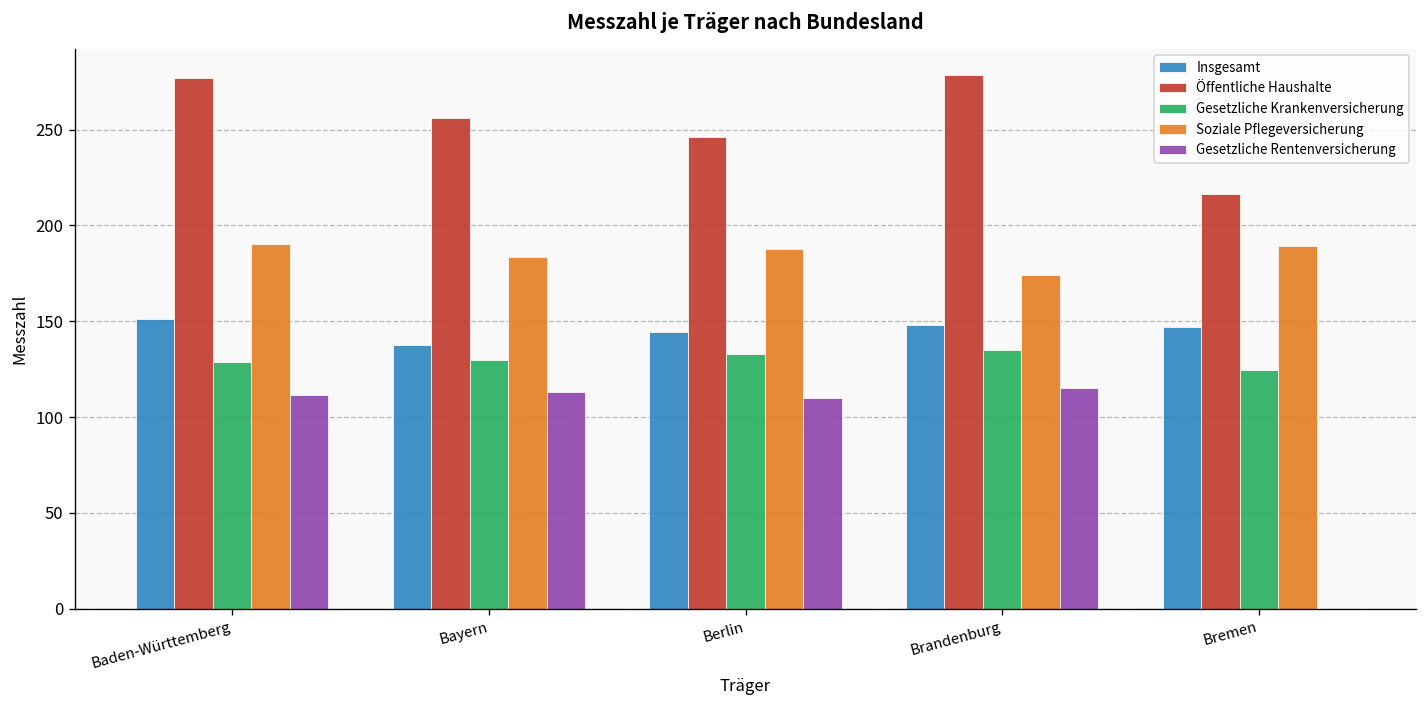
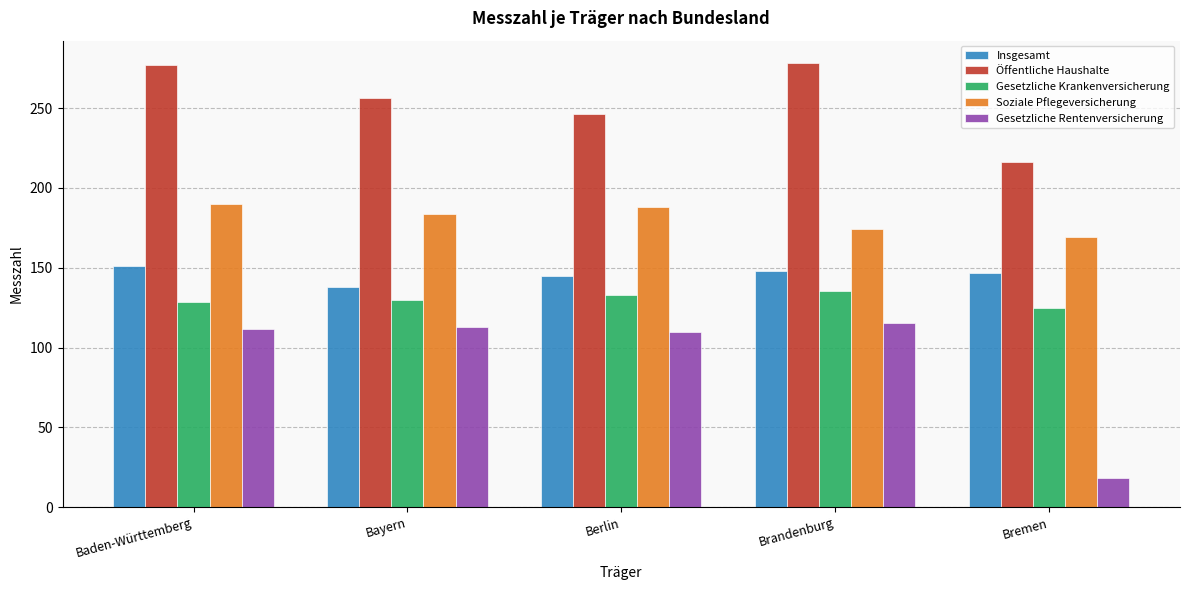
  {
    "Insgesamt": {
      "Baden-Württemberg": 151,
      "Bayern": 138,
      "Berlin": 145,
      "Brandenburg": 148,
      "Bremen": 147
    },
    "Öffentliche Haushalte": {
      "Baden-Württemberg": 277,
      "Bayern": 256,
      "Berlin": 246,
      "Brandenburg": 278,
      "Bremen": 216
    },
    "Gesetzliche Krankenversicherung": {
      "Baden-Württemberg": 129,
      "Bayern": 130,
      "Berlin": 133,
      "Brandenburg": 135,
      "Bremen": 125
    },
    "Soziale Pflegeversicherung": {
      "Baden-Württemberg": 190,
      "Bayern": 184,
      "Berlin": 188,
      "Brandenburg": 174,
-     "Bremen": 189
+     "Bremen": 169
    },
    "Gesetzliche Rentenversicherung": {
      "Baden-Württemberg": 112,
      "Bayern": 113,
      "Berlin": 110,
      "Brandenburg": 115,
-     "Bremen": 0
+     "Bremen": 18
    }
  }
